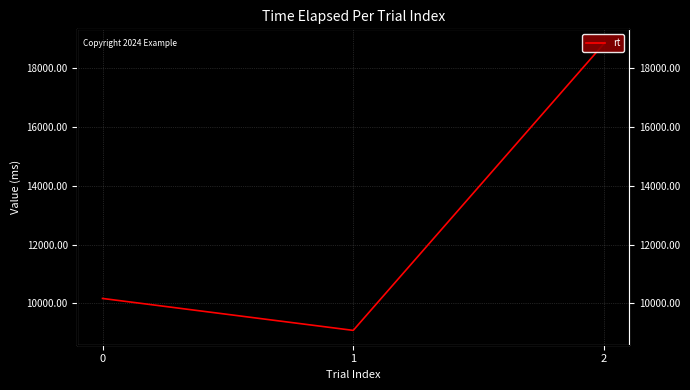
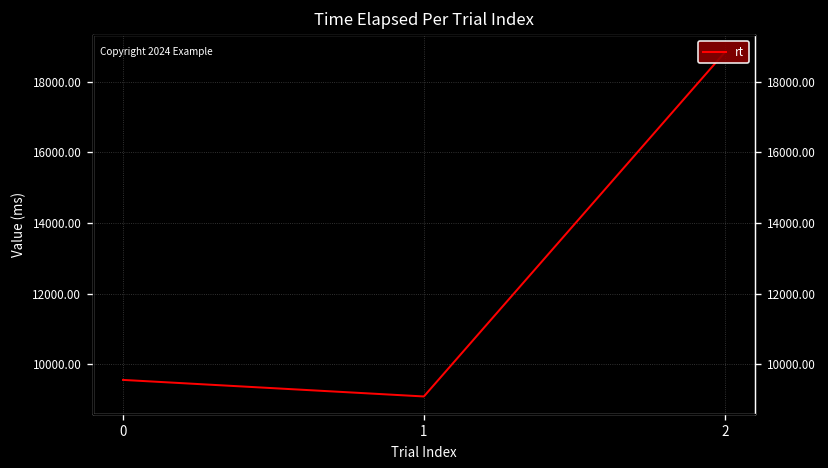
  {
-   "0": 10200,
+   "0": 9600,
    "1": 9100
  }
